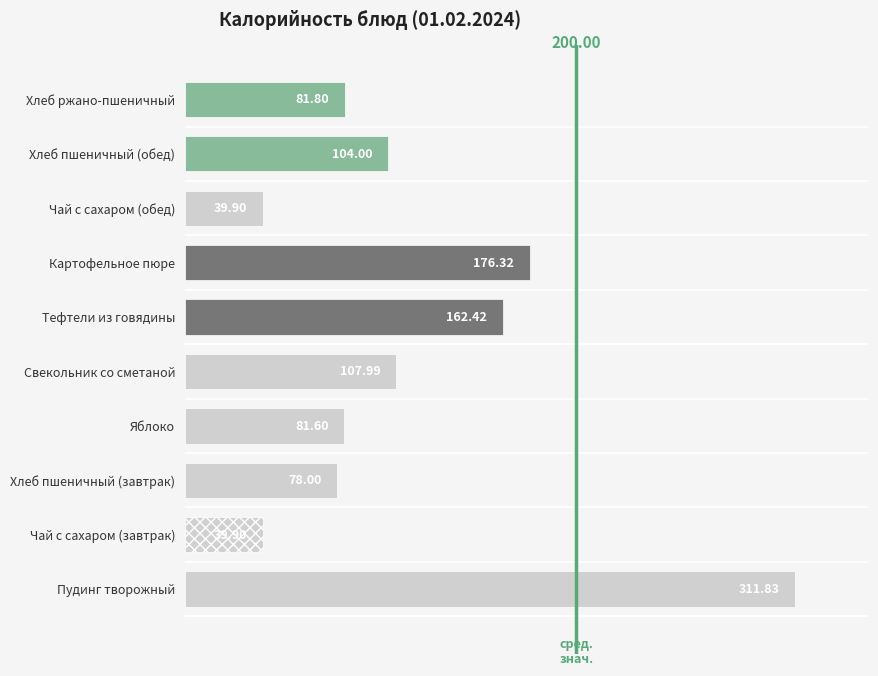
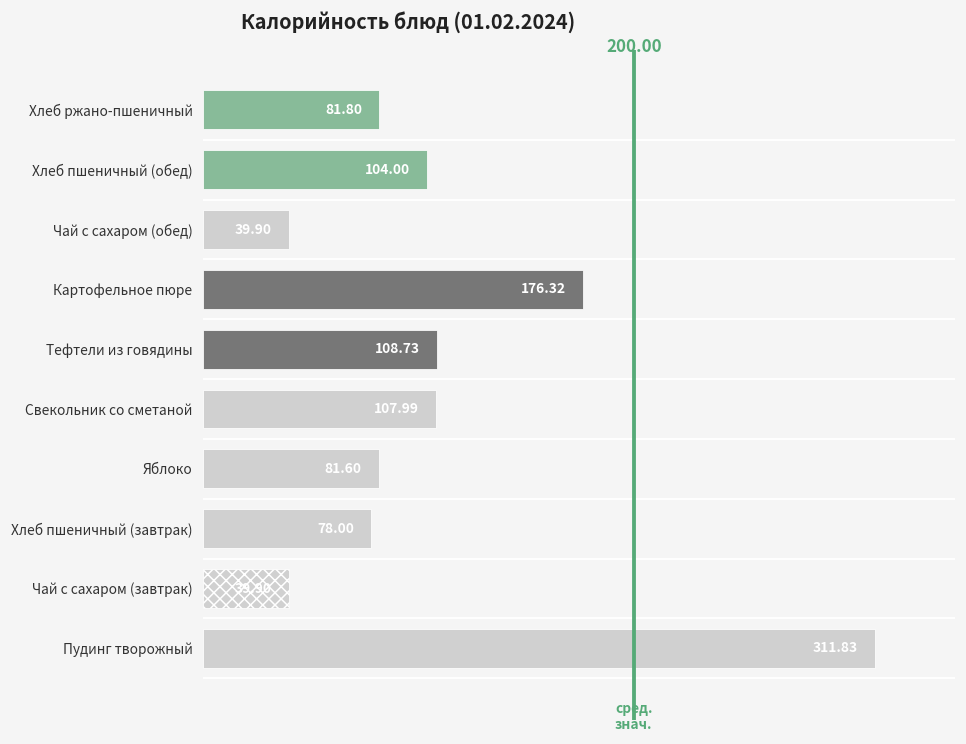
  {
    "Хлеб ржано-пшеничный": 81.80,
    "Хлеб пшеничный (обед)": 104.00,
    "Картофельное пюре": 176.32,
-   "Тефтели из говядины": 162.42
+   "Тефтели из говядины": 108.73
  }
